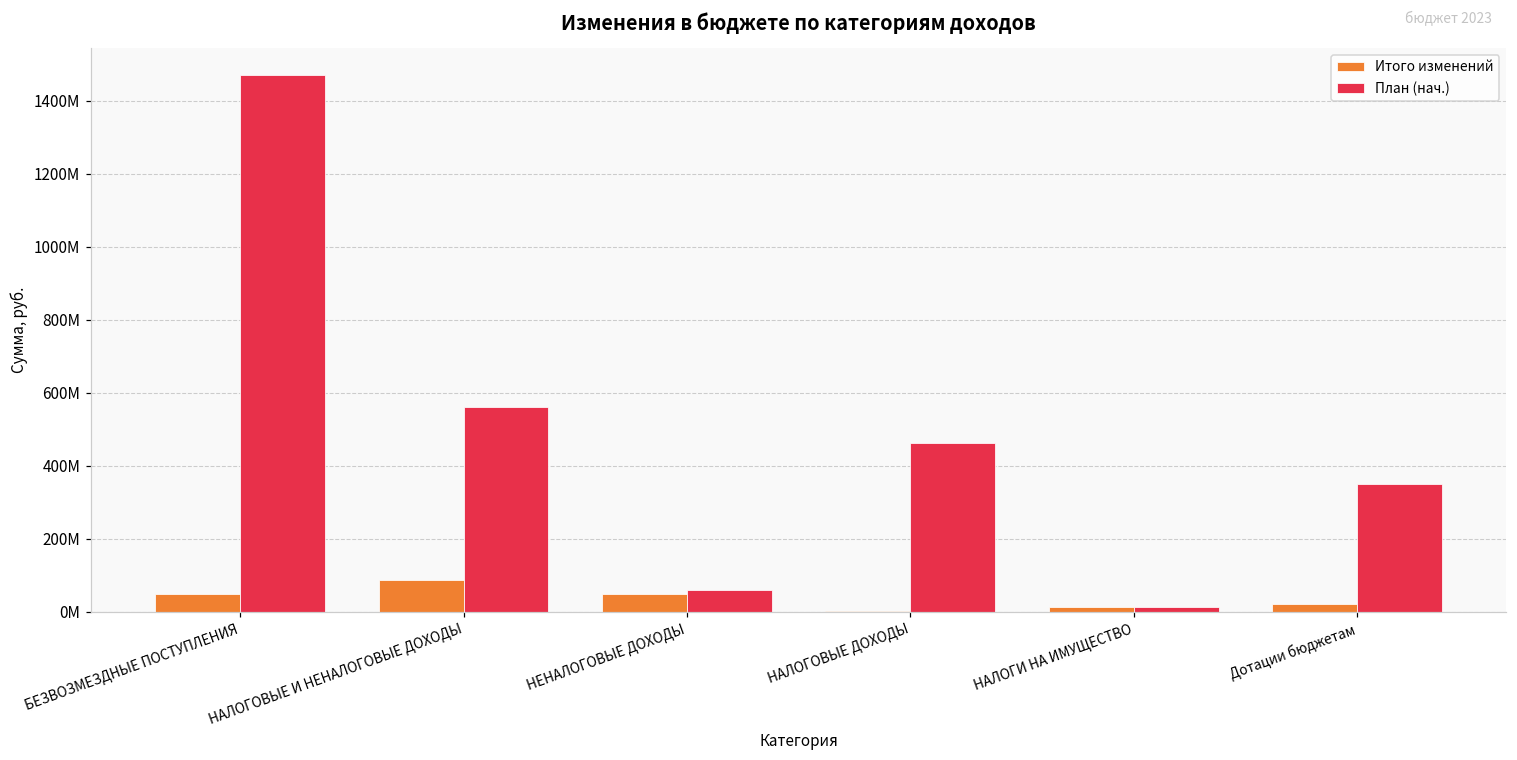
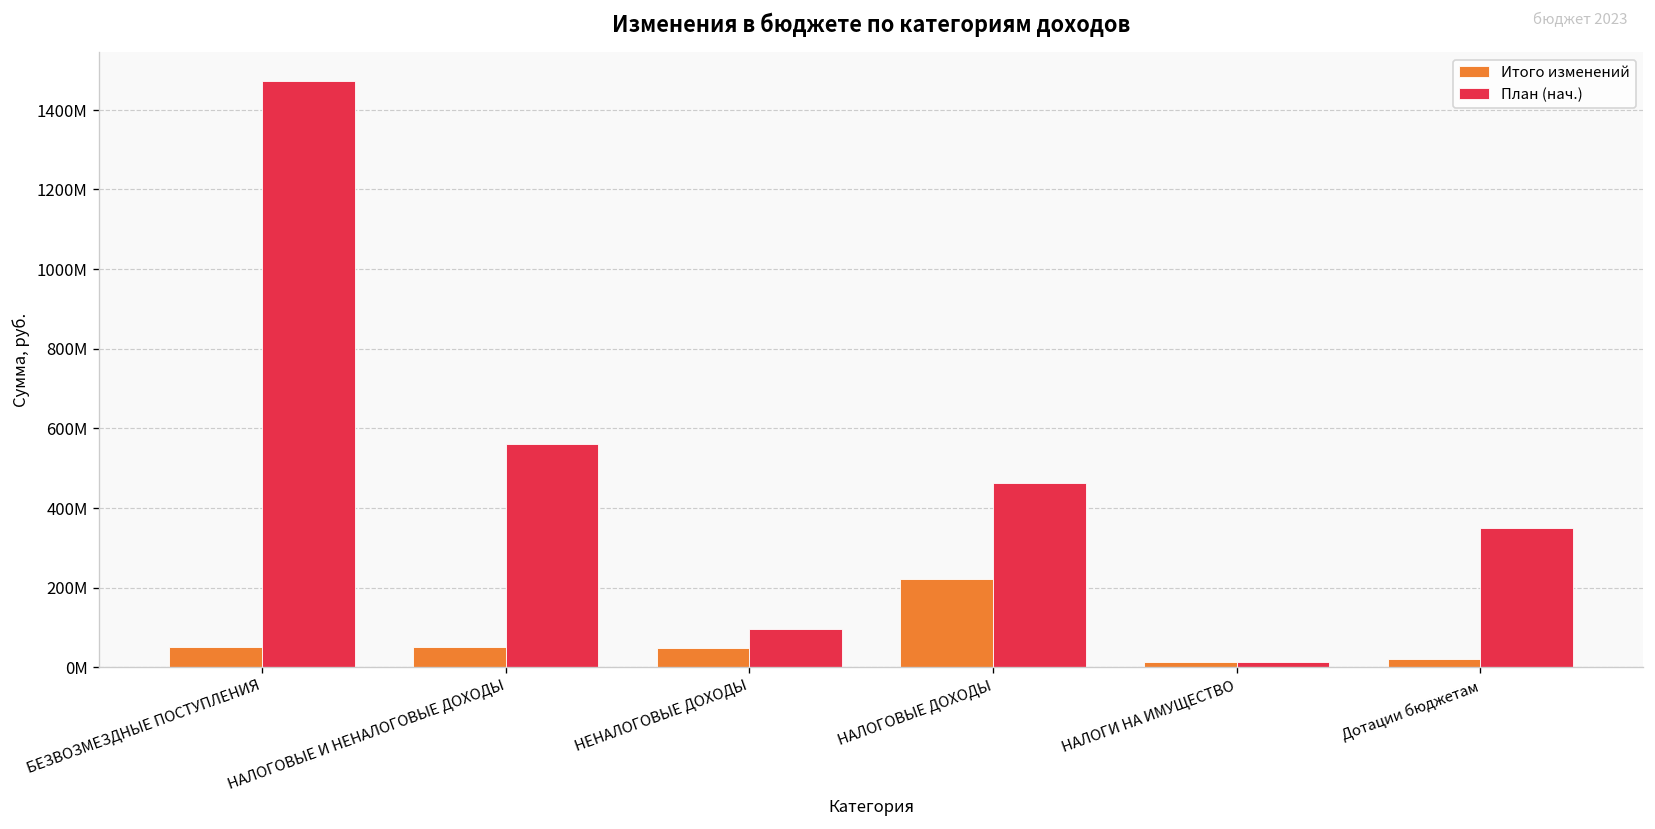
  {
    "Итого изменений": {
      "БЕЗВОЗМЕЗДНЫЕ ПОСТУПЛЕНИЯ": 50000000,
-     "НАЛОГОВЫЕ И НЕНАЛОГОВЫЕ ДОХОДЫ": 90000000,
+     "НАЛОГОВЫЕ И НЕНАЛОГОВЫЕ ДОХОДЫ": 50000000,
      "НЕНАЛОГОВЫЕ ДОХОДЫ": 50000000,
-     "НАЛОГОВЫЕ ДОХОДЫ": 0,
+     "НАЛОГОВЫЕ ДОХОДЫ": 220000000,
      "НАЛОГИ НА ИМУЩЕСТВО": 10000000,
      "Дотации бюджетам": 20000000
    },
    "План (нач.)": {
      "БЕЗВОЗМЕЗДНЫЕ ПОСТУПЛЕНИЯ": 1470000000,
      "НАЛОГОВЫЕ И НЕНАЛОГОВЫЕ ДОХОДЫ": 560000000,
-     "НЕНАЛОГОВЫЕ ДОХОДЫ": 60000000,
+     "НЕНАЛОГОВЫЕ ДОХОДЫ": 100000000,
      "НАЛОГОВЫЕ ДОХОДЫ": 460000000,
      "НАЛОГИ НА ИМУЩЕСТВО": 10000000,
      "Дотации бюджетам": 350000000
    }
  }
